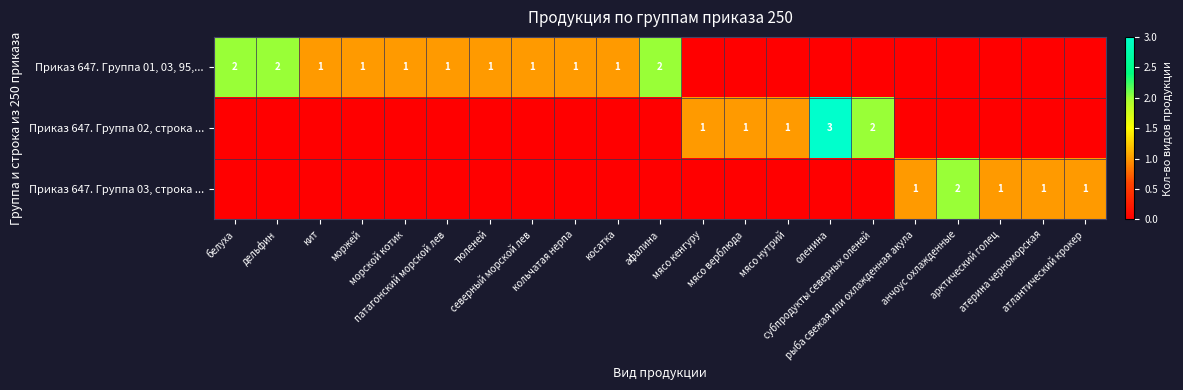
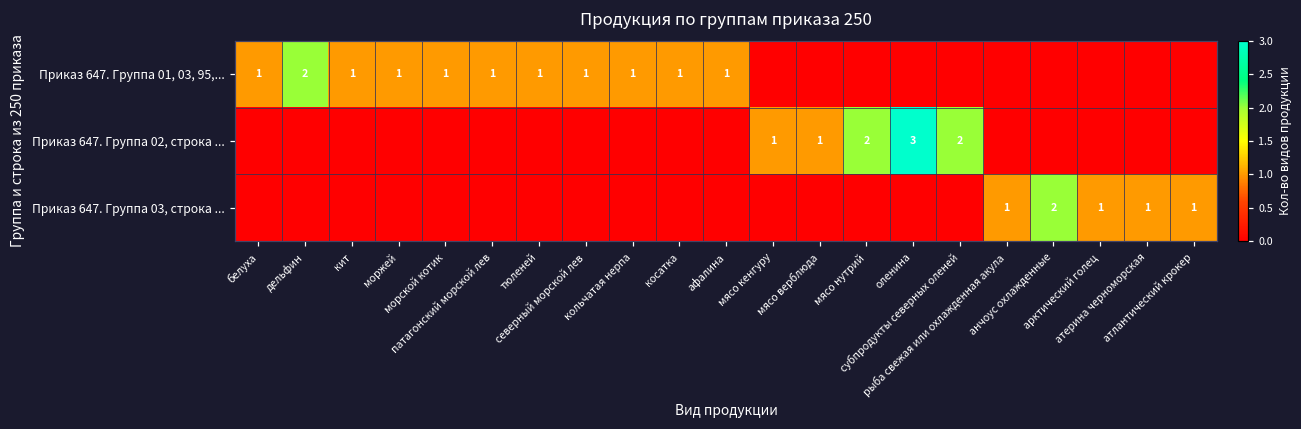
  {
    "Приказ 647. Группа 01, 03, 95,...": {
-     "белуха": 2,
+     "белуха": 1,
      "дельфин": 2,
      "кит": 1,
      "моржей": 1,
      "морской котик": 1,
      "патагонский морской лев": 1,
      "тюленей": 1,
      "северный морской лев": 1,
      "кольчатая нерпа": 1,
      "косатка": 1,
-     "афалина": 2
+     "афалина": 1
    },
    "Приказ 647. Группа 02, строка ...": {
      "мясо кенгуру": 1,
      "мясо верблюда": 1,
-     "мясо нутрий": 1,
+     "мясо нутрий": 2,
      "оленина": 3,
      "субпродукты северных оленей": 2
    },
    "Приказ 647. Группа 03, строка ...": {
      "рыба свежая или охлажденная акула": 1,
      "анчоус охлажденные": 2,
      "арктический голец": 1,
      "атерина черноморская": 1,
      "атлантический крокер": 1
    }
  }
